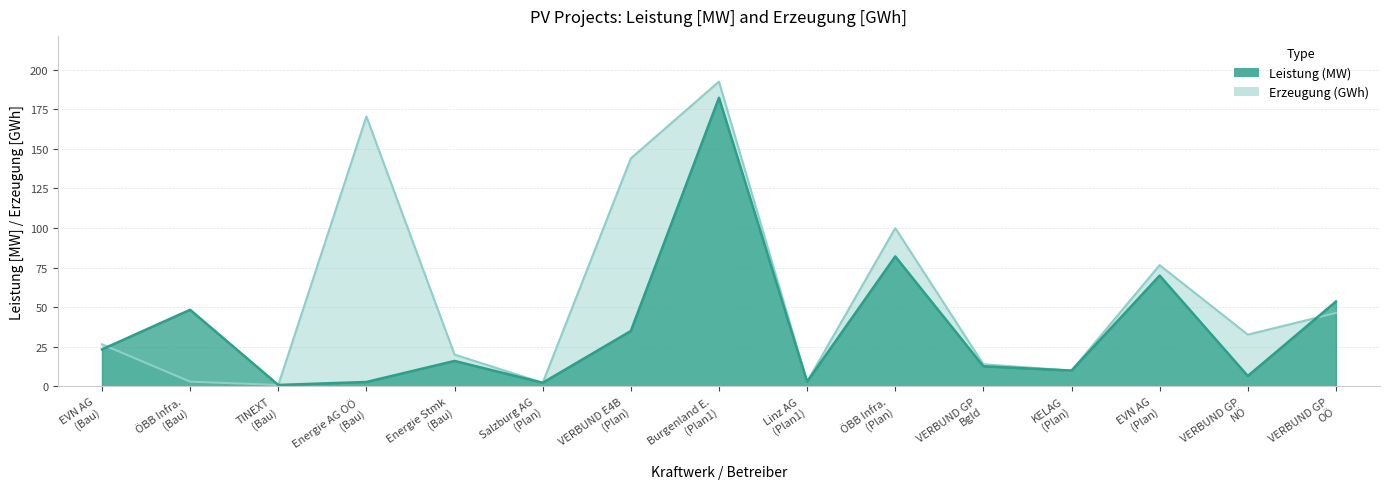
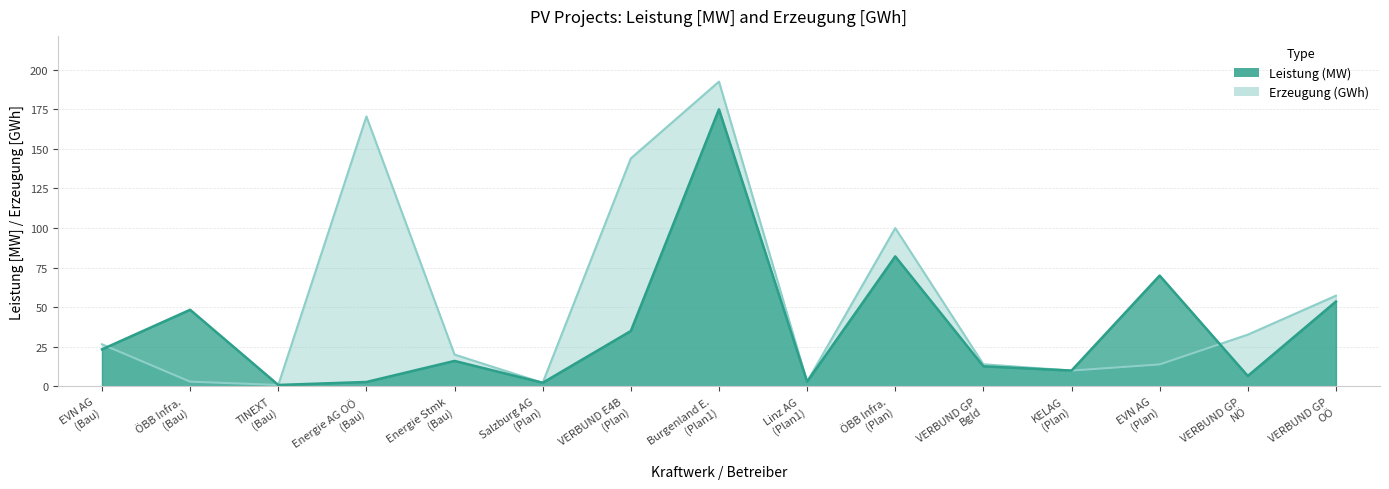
  {
    "Erzeugung (GWh)": {
      "EVN AG (Bau)": 27,
      "ÖBB Infra. (Bau)": 3,
      "Energie AG OÖ (Bau)": 171,
      "Energie Stmk (Bau)": 20,
      "VERBUND E4B (Plan)": 144,
      "Burgenland E. (Plan1)": 193,
      "ÖBB Infra. (Plan)": 100,
-     "EVN AG (Plan)": 77,
+     "EVN AG (Plan)": 14,
      "VERBUND GP NÖ": 33,
-     "VERBUND GP OÖ": 46
+     "VERBUND GP OÖ": 57
    },
    "Leistung (MW)": {
      "EVN AG (Bau)": 23,
      "ÖBB Infra. (Bau)": 48,
      "Energie AG OÖ (Bau)": 3,
      "Energie Stmk (Bau)": 16,
      "VERBUND E4B (Plan)": 35,
-     "Burgenland E. (Plan1)": 182,
+     "Burgenland E. (Plan1)": 175,
      "ÖBB Infra. (Plan)": 82,
      "EVN AG (Plan)": 70,
      "VERBUND GP NÖ": 7,
      "VERBUND GP OÖ": 54
    }
  }
